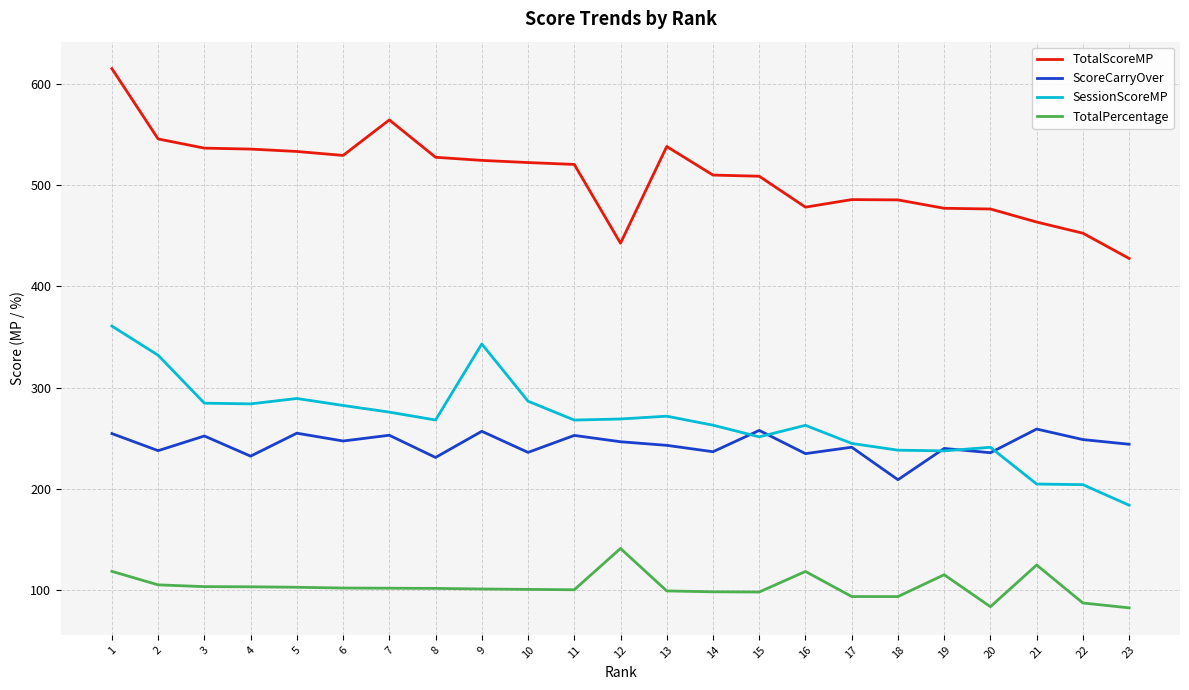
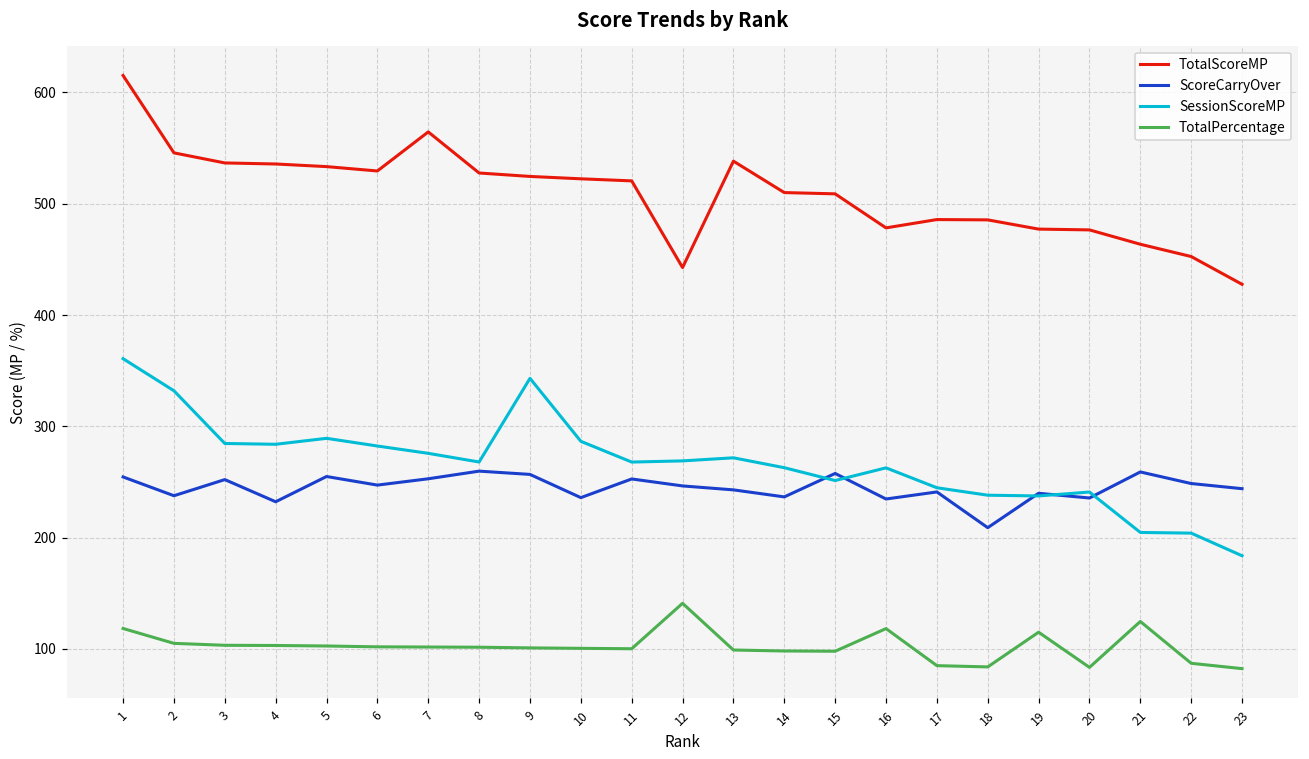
  {
    "TotalScoreMP": {
      "1": 615,
      "2": 546,
      "3": 537,
      "4": 536,
      "5": 533,
      "6": 529,
      "7": 565,
      "8": 528,
      "9": 525,
      "10": 522,
      "11": 521,
      "12": 443,
      "13": 538,
      "14": 510,
      "15": 509,
      "16": 478,
      "17": 486,
      "18": 486,
      "19": 477,
      "20": 477,
      "21": 464,
      "22": 453,
      "23": 428
    },
    "ScoreCarryOver": {
      "1": 255,
      "2": 238,
      "3": 252,
      "4": 232,
      "5": 255,
      "6": 247,
      "7": 253,
-     "8": 231,
+     "8": 260,
      "9": 257,
      "10": 236,
      "11": 253,
      "12": 246,
      "13": 243,
      "14": 237,
      "15": 258,
      "16": 235,
      "17": 241,
      "18": 209,
      "20": 236,
      "21": 259,
      "22": 249,
      "23": 244
    },
    "SessionScoreMP": {
      "1": 361,
      "2": 332,
      "3": 285,
      "4": 284,
      "5": 289,
      "6": 282,
      "7": 276,
      "8": 268,
      "9": 343,
      "10": 287,
      "11": 268,
      "12": 269,
      "13": 272,
      "14": 263,
      "15": 251,
      "16": 263,
      "17": 245,
      "18": 238,
      "20": 241,
      "21": 205,
      "22": 204,
      "23": 184
    },
    "TotalPercentage": {
      "1": 118,
      "2": 105,
      "3": 103,
      "4": 103,
      "5": 103,
      "6": 102,
      "7": 102,
      "8": 101,
      "9": 101,
      "10": 100,
      "11": 100,
      "12": 141,
      "13": 99,
      "14": 98,
      "15": 98,
      "16": 118,
-     "17": 93,
-     "18": 93,
+     "17": 85,
+     "18": 84,
      "19": 115,
      "20": 83,
      "21": 125,
      "22": 87,
      "23": 82
    }
  }
